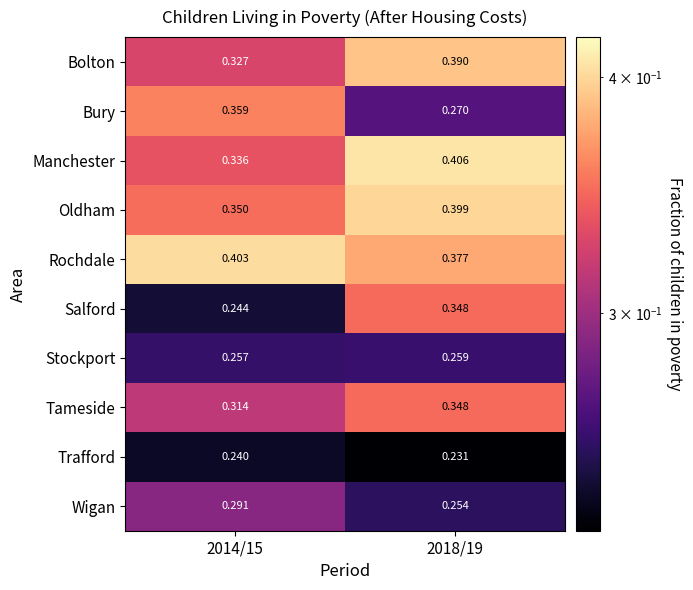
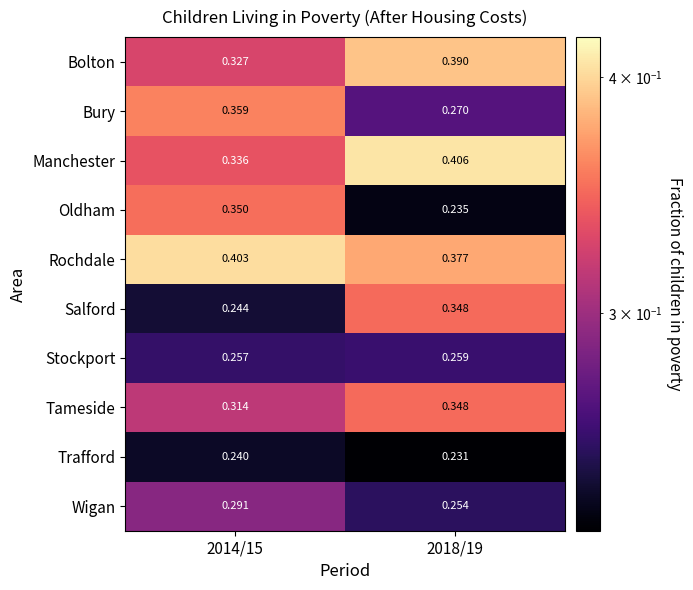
  {
    "Bolton": {
      "2014/15": 0.327,
      "2018/19": 0.390
    },
    "Bury": {
      "2014/15": 0.359,
      "2018/19": 0.270
    },
    "Manchester": {
      "2014/15": 0.336,
      "2018/19": 0.406
    },
    "Oldham": {
      "2014/15": 0.350,
-     "2018/19": 0.399
+     "2018/19": 0.235
    },
    "Rochdale": {
      "2014/15": 0.403,
      "2018/19": 0.377
    },
    "Salford": {
      "2014/15": 0.244,
      "2018/19": 0.348
    },
    "Stockport": {
      "2014/15": 0.257,
      "2018/19": 0.259
    },
    "Tameside": {
      "2014/15": 0.314,
      "2018/19": 0.348
    },
    "Trafford": {
      "2014/15": 0.240,
      "2018/19": 0.231
    },
    "Wigan": {
      "2014/15": 0.291,
      "2018/19": 0.254
    }
  }
